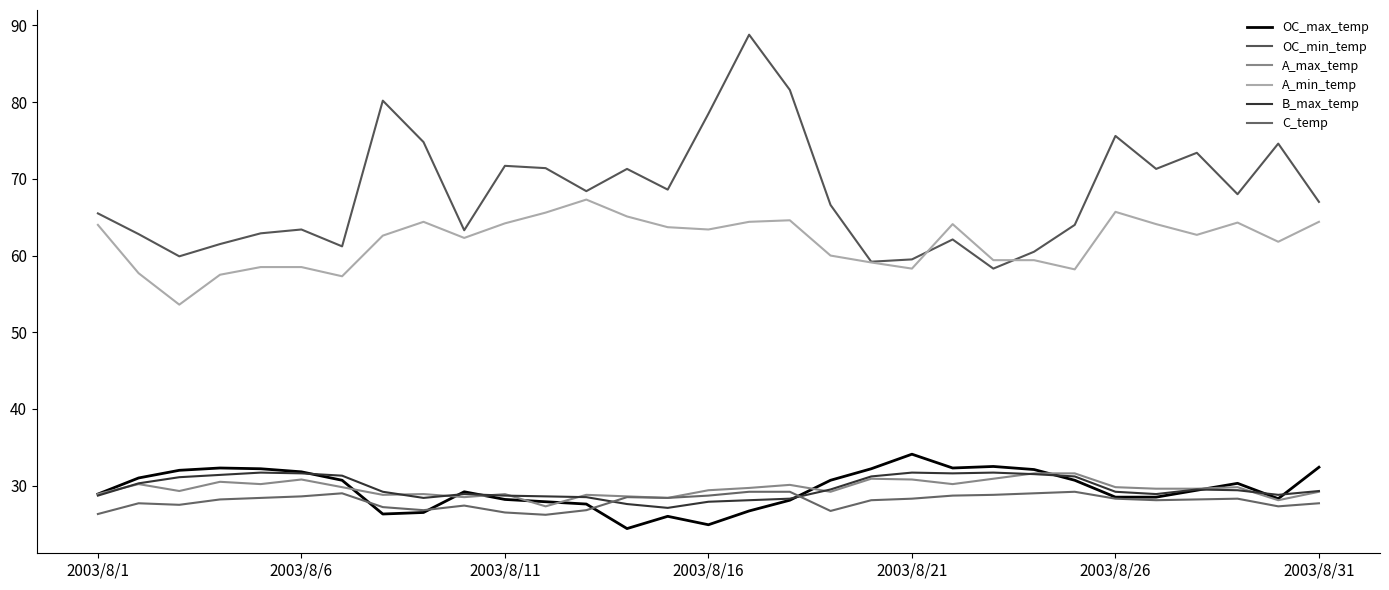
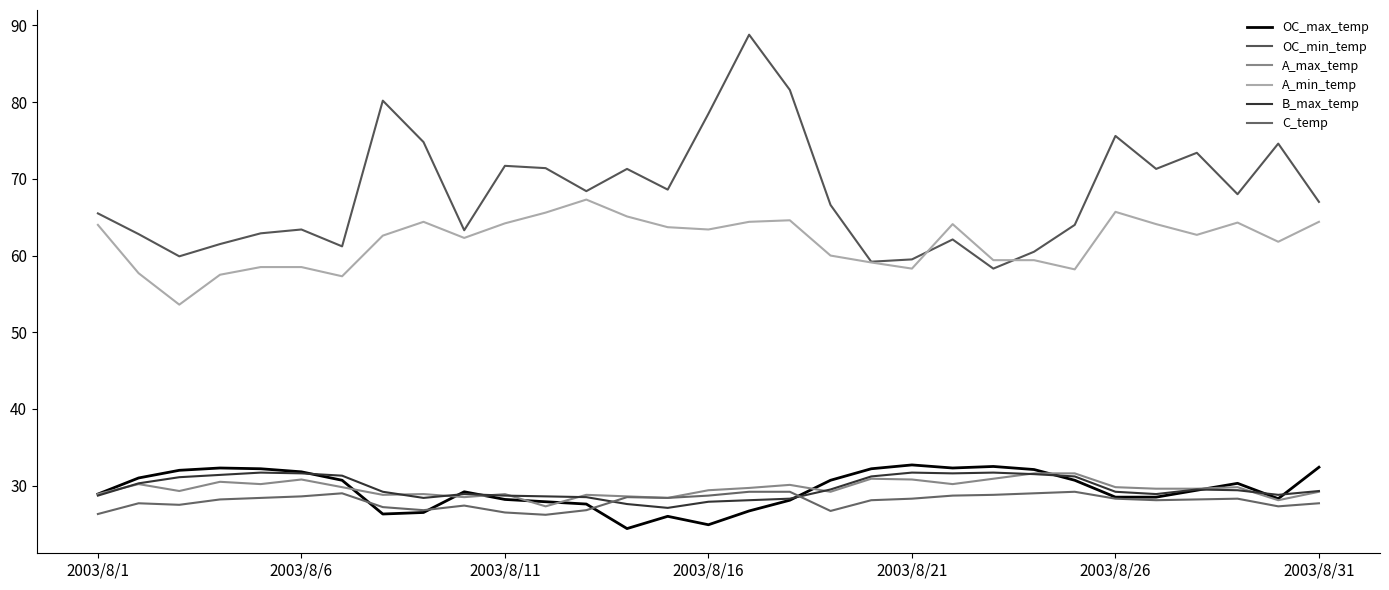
  {
    "OC_max_temp": {
      "2003/8/11": 28,
      "2003/8/16": 25,
-     "2003/8/21": 34,
+     "2003/8/21": 33,
      "2003/8/31": 32
    }
  }
